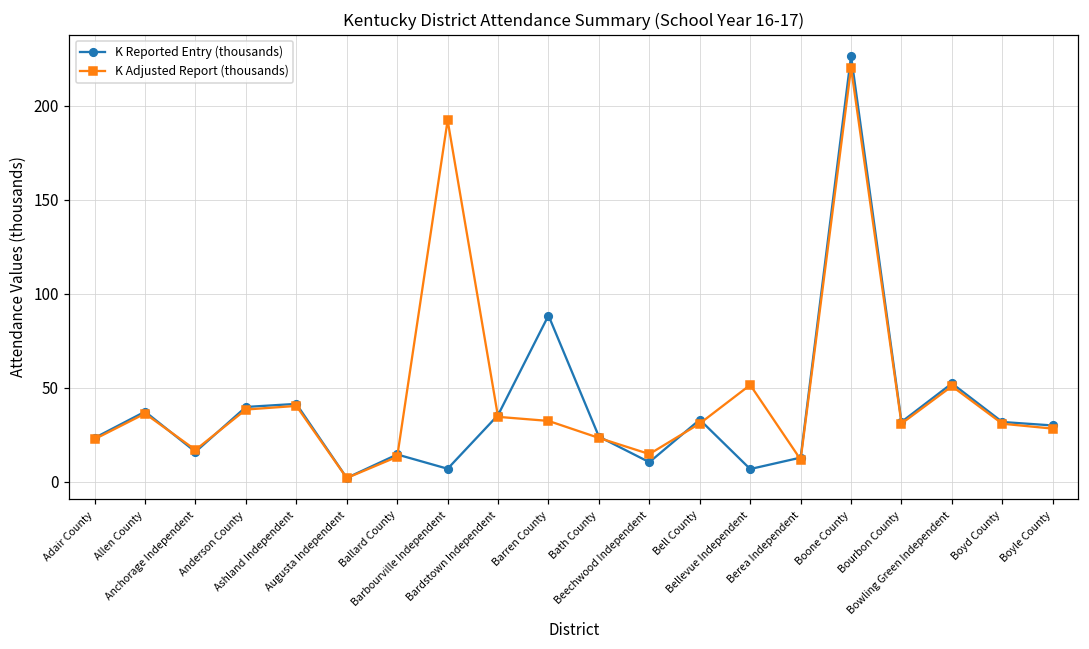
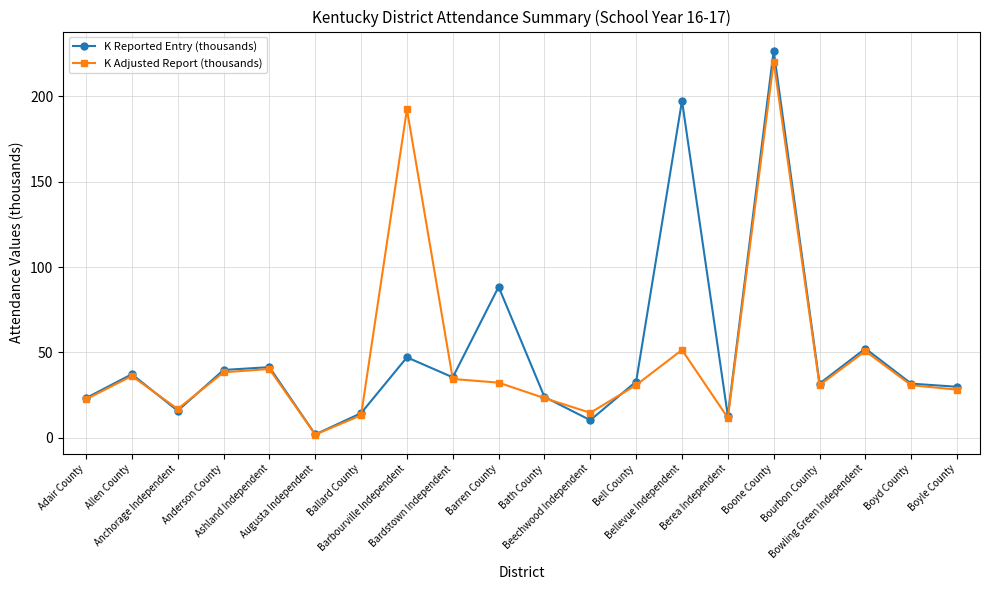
  {
    "K Reported Entry (thousands)": {
-     "Barbourville Independent": 7,
+     "Barbourville Independent": 47,
      "Barren County": 88,
      "Beechwood Independent": 10,
      "Bell County": 33,
-     "Bellevue Independent": 7,
+     "Bellevue Independent": 197,
      "Boone County": 227,
      "Bowling Green Independent": 52,
      "Boyle County": 30
    },
    "K Adjusted Report (thousands)": {
      "Barbourville Independent": 192,
      "Barren County": 32,
      "Beechwood Independent": 15,
      "Bell County": 31,
      "Bellevue Independent": 51,
      "Boone County": 220,
      "Bowling Green Independent": 51,
      "Boyle County": 28
    }
  }
